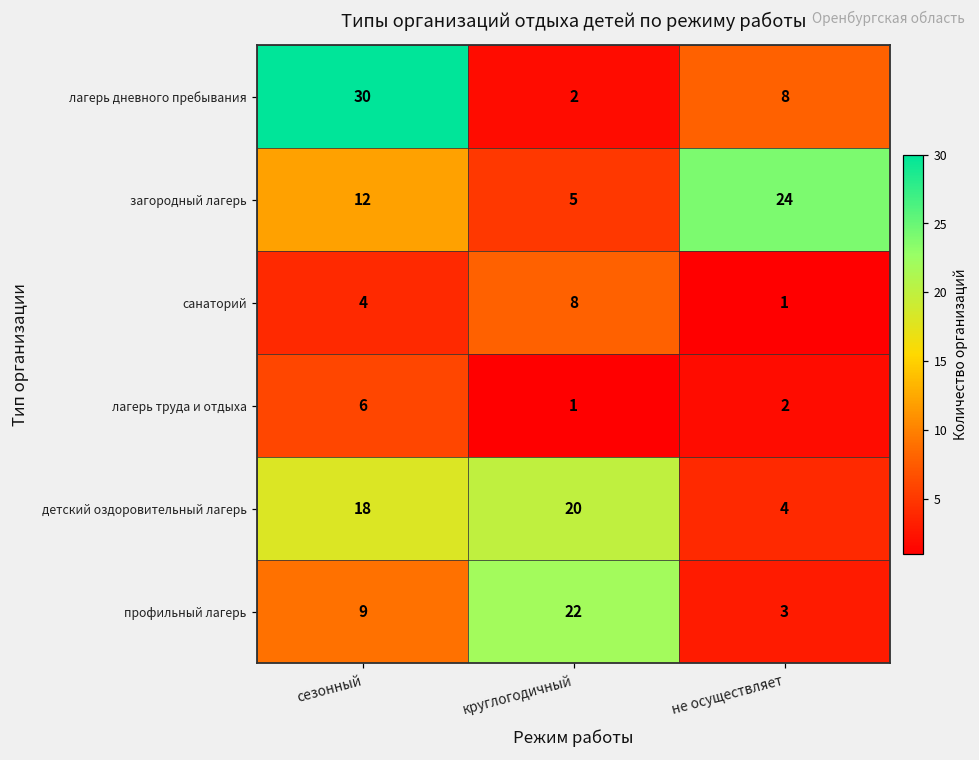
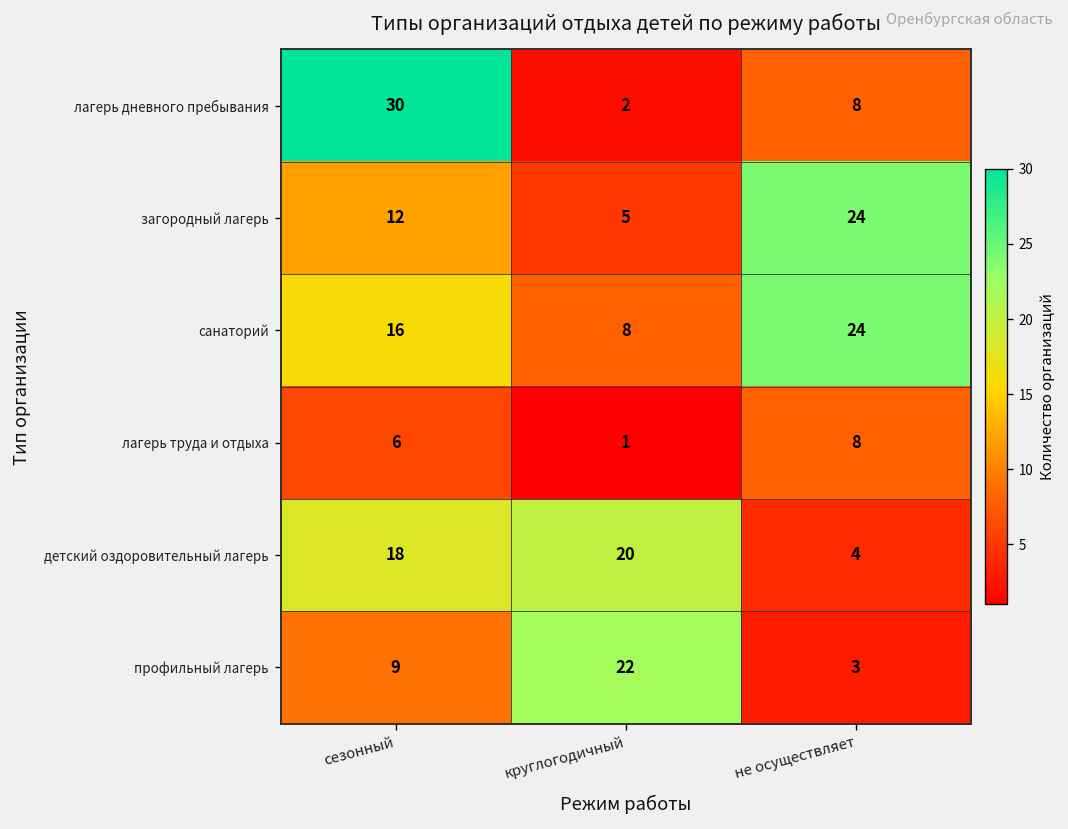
  {
    "лагерь дневного пребывания": {
      "сезонный": 30,
      "круглогодичный": 2,
      "не осуществляет": 8
    },
    "загородный лагерь": {
      "сезонный": 12,
      "круглогодичный": 5,
      "не осуществляет": 24
    },
    "санаторий": {
-     "сезонный": 4,
+     "сезонный": 16,
      "круглогодичный": 8,
-     "не осуществляет": 1
+     "не осуществляет": 24
    },
    "лагерь труда и отдыха": {
      "сезонный": 6,
      "круглогодичный": 1,
-     "не осуществляет": 2
+     "не осуществляет": 8
    },
    "детский оздоровительный лагерь": {
      "сезонный": 18,
      "круглогодичный": 20,
      "не осуществляет": 4
    },
    "профильный лагерь": {
      "сезонный": 9,
      "круглогодичный": 22,
      "не осуществляет": 3
    }
  }
